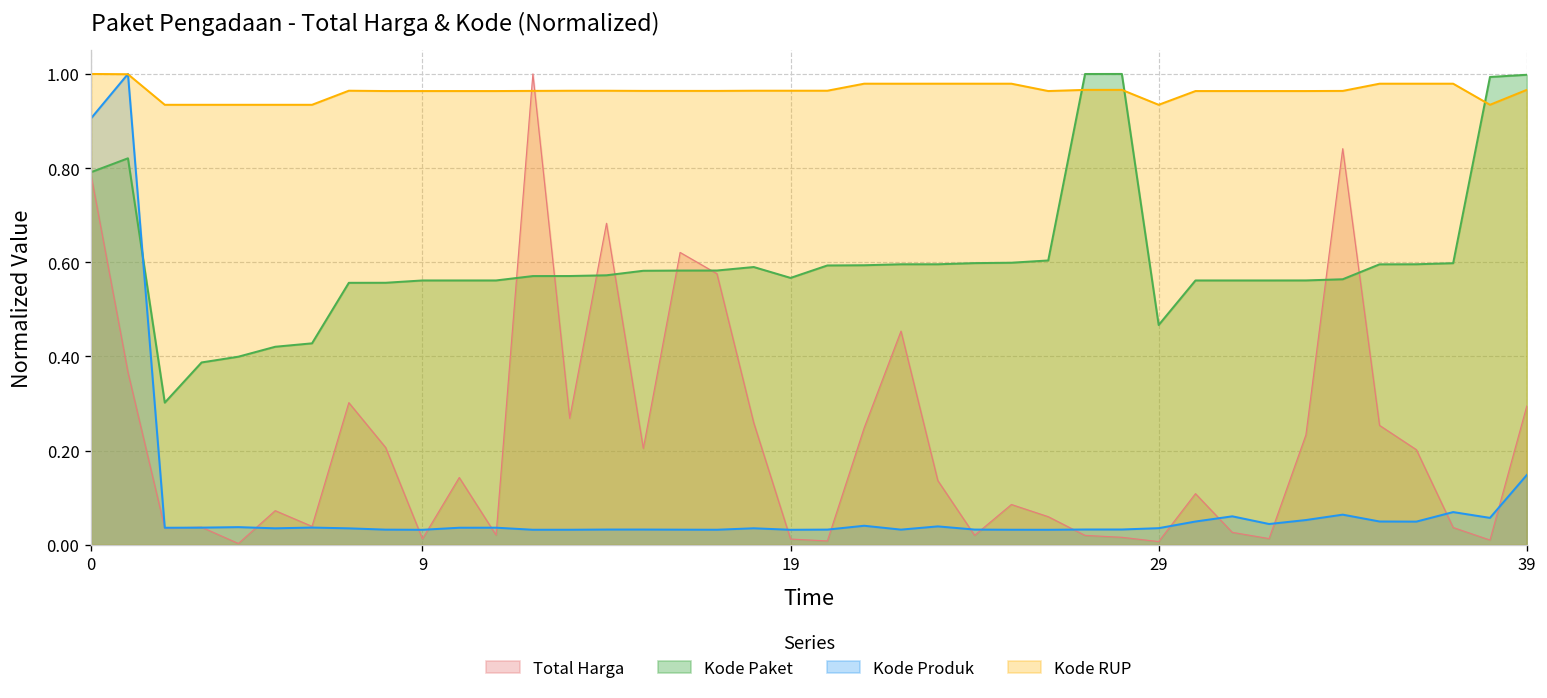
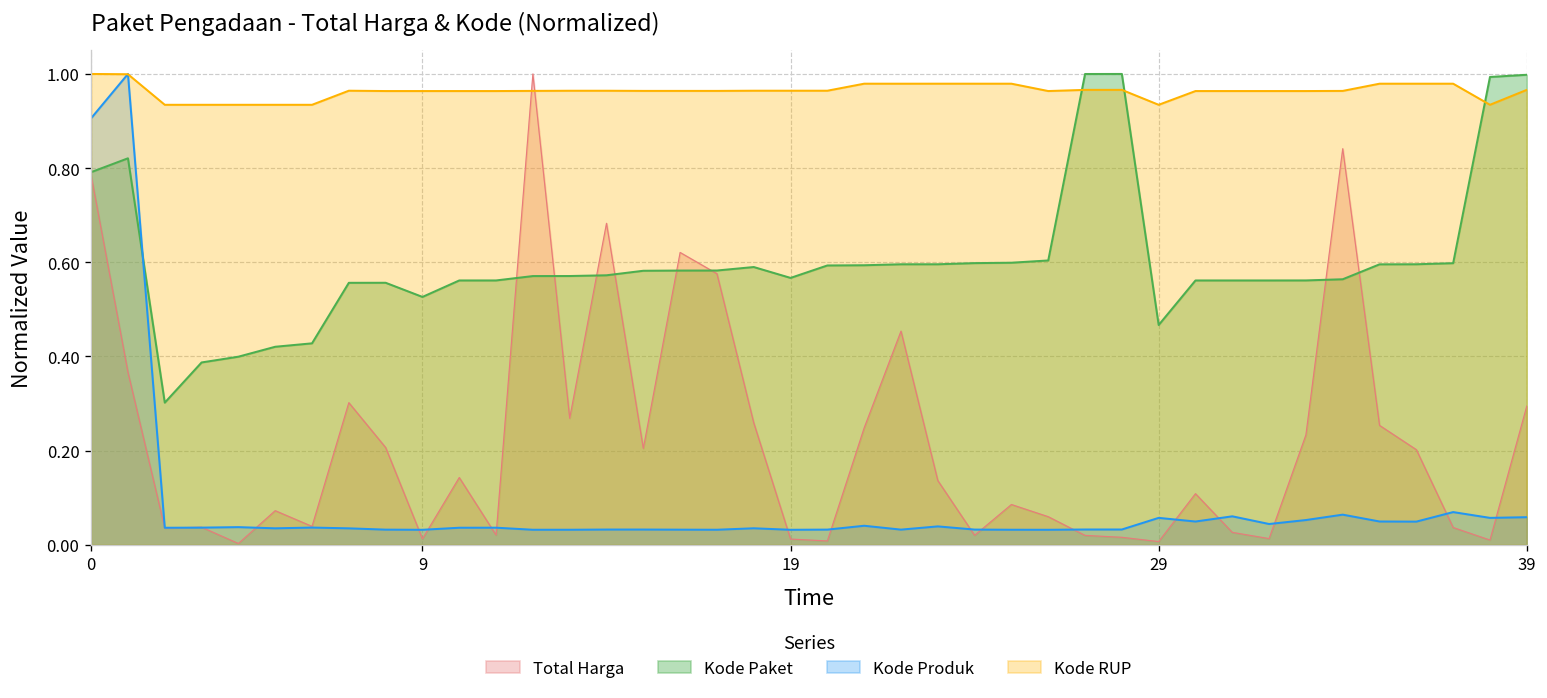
  {
    "Kode Paket": {
      "0": 0.79,
-     "9": 0.56,
+     "9": 0.53,
      "19": 0.57,
      "29": 0.47,
      "39": 1.00
    },
    "Kode Produk": {
      "0": 0.91,
      "9": 0.03,
      "19": 0.03,
-     "29": 0.04,
-     "39": 0.15
+     "29": 0.06,
+     "39": 0.06
    }
  }
